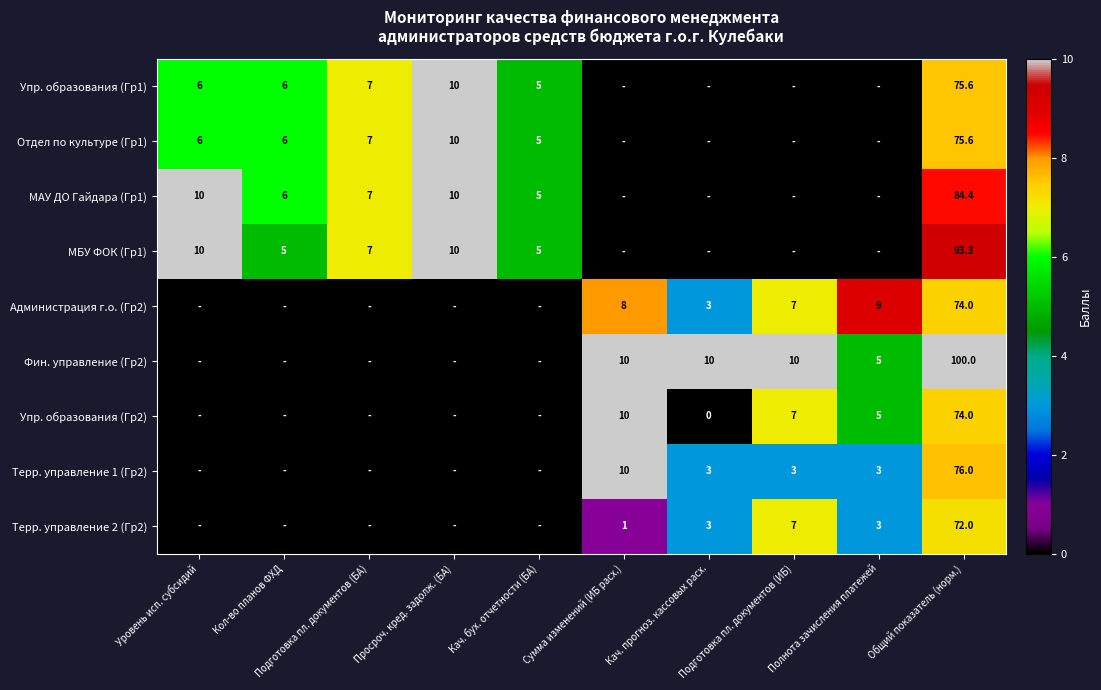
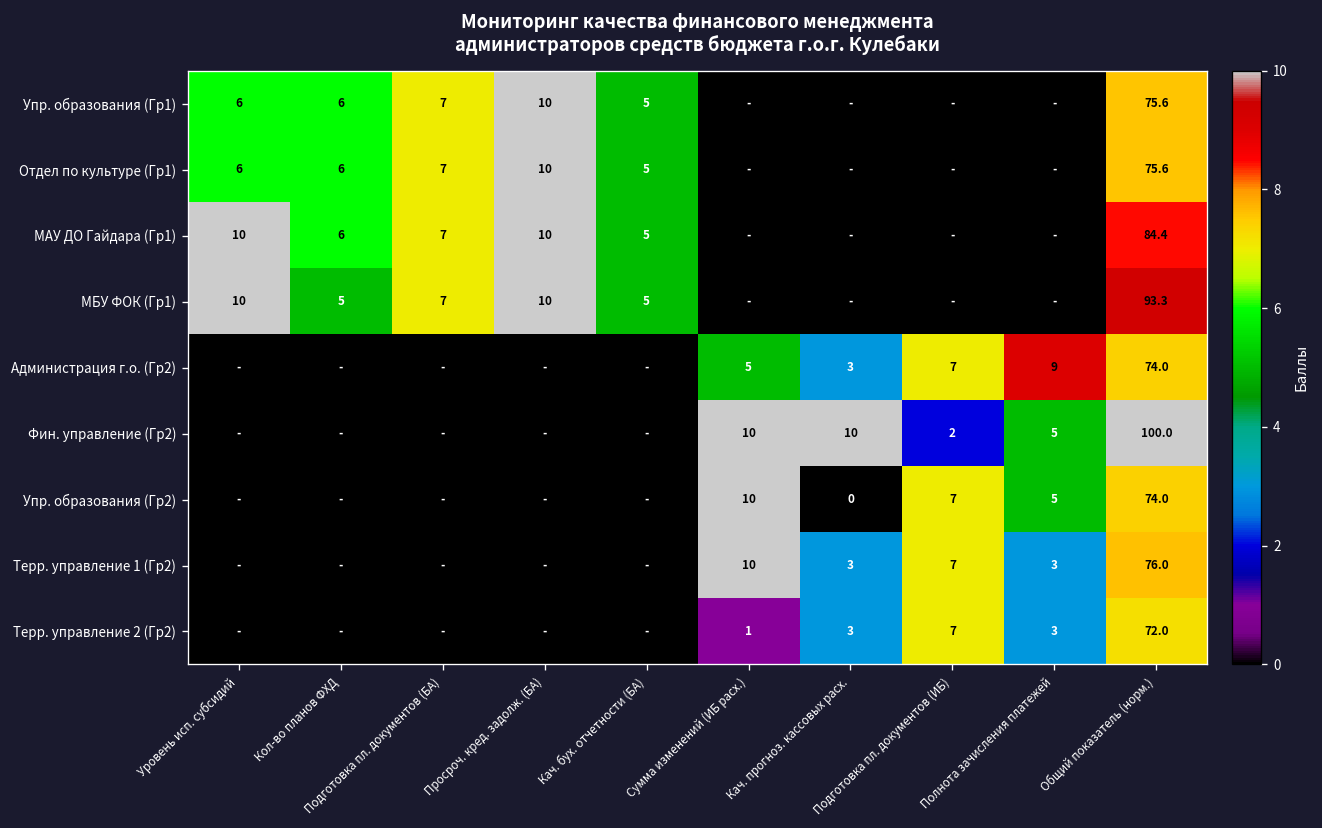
  {
    "Упр. образования (Гр1)": {
      "Уровень исп. субсидий": 6,
      "Кол-во планов ФХД": 6,
      "Подготовка пл. документов (БА)": 7,
      "Просроч. кред. задолж. (БА)": 10,
      "Кач. бух. отчетности (БА)": 5,
      "Общий показатель (норм.)": 75.6
    },
    "Отдел по культуре (Гр1)": {
      "Уровень исп. субсидий": 6,
      "Кол-во планов ФХД": 6,
      "Подготовка пл. документов (БА)": 7,
      "Просроч. кред. задолж. (БА)": 10,
      "Кач. бух. отчетности (БА)": 5,
      "Общий показатель (норм.)": 75.6
    },
    "МАУ ДО Гайдара (Гр1)": {
      "Уровень исп. субсидий": 10,
      "Кол-во планов ФХД": 6,
      "Подготовка пл. документов (БА)": 7,
      "Просроч. кред. задолж. (БА)": 10,
      "Кач. бух. отчетности (БА)": 5,
      "Общий показатель (норм.)": 84.4
    },
    "МБУ ФОК (Гр1)": {
      "Уровень исп. субсидий": 10,
      "Кол-во планов ФХД": 5,
      "Подготовка пл. документов (БА)": 7,
      "Просроч. кред. задолж. (БА)": 10,
      "Кач. бух. отчетности (БА)": 5,
      "Общий показатель (норм.)": 93.3
    },
    "Администрация г.о. (Гр2)": {
-     "Сумма изменений (ИБ расх.)": 8,
+     "Сумма изменений (ИБ расх.)": 5,
      "Кач. прогноз. кассовых расх.": 3,
      "Подготовка пл. документов (ИБ)": 7,
      "Полнота зачисления платежей": 9,
      "Общий показатель (норм.)": 74.0
    },
    "Фин. управление (Гр2)": {
      "Сумма изменений (ИБ расх.)": 10,
      "Кач. прогноз. кассовых расх.": 10,
-     "Подготовка пл. документов (ИБ)": 10,
+     "Подготовка пл. документов (ИБ)": 2,
      "Полнота зачисления платежей": 5,
      "Общий показатель (норм.)": 100.0
    },
    "Упр. образования (Гр2)": {
      "Сумма изменений (ИБ расх.)": 10,
      "Кач. прогноз. кассовых расх.": 0,
      "Подготовка пл. документов (ИБ)": 7,
      "Полнота зачисления платежей": 5,
      "Общий показатель (норм.)": 74.0
    },
    "Терр. управление 1 (Гр2)": {
      "Сумма изменений (ИБ расх.)": 10,
      "Кач. прогноз. кассовых расх.": 3,
-     "Подготовка пл. документов (ИБ)": 3,
+     "Подготовка пл. документов (ИБ)": 7,
      "Полнота зачисления платежей": 3,
      "Общий показатель (норм.)": 76.0
    },
    "Терр. управление 2 (Гр2)": {
      "Сумма изменений (ИБ расх.)": 1,
      "Кач. прогноз. кассовых расх.": 3,
      "Подготовка пл. документов (ИБ)": 7,
      "Полнота зачисления платежей": 3,
      "Общий показатель (норм.)": 72.0
    }
  }
